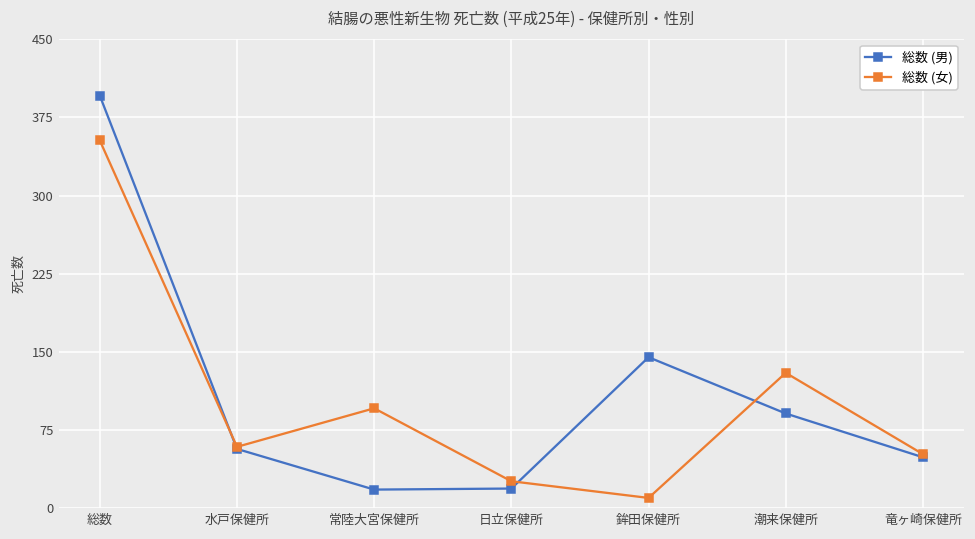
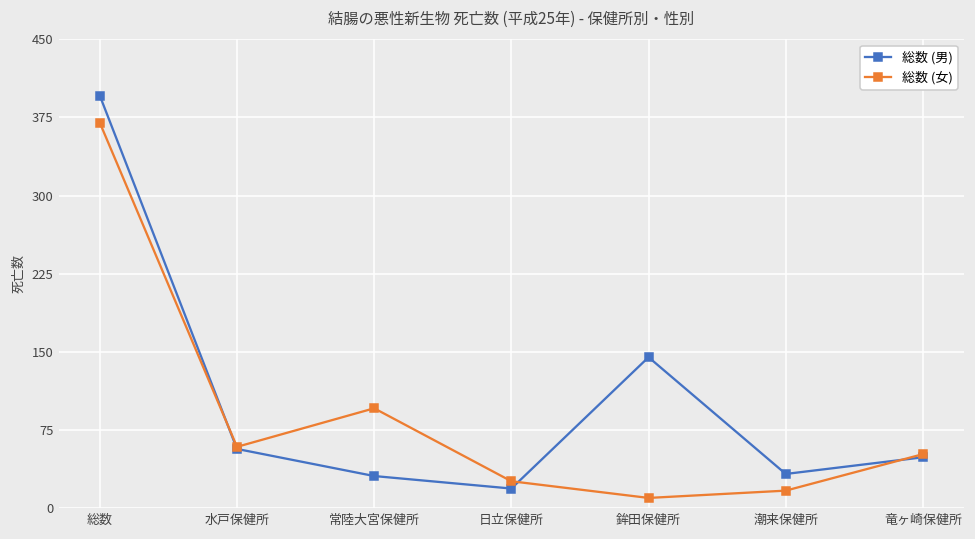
  {
    "総数 (男)": {
      "総数": 400,
-     "常陸大宮保健所": 20,
+     "常陸大宮保健所": 30,
      "日立保健所": 20,
      "鉾田保健所": 150,
-     "潮来保健所": 90,
+     "潮来保健所": 30,
      "竜ヶ崎保健所": 50
    },
    "総数 (女)": {
-     "総数": 350,
+     "総数": 370,
      "常陸大宮保健所": 100,
      "日立保健所": 30,
      "鉾田保健所": 10,
-     "潮来保健所": 130,
+     "潮来保健所": 20,
      "竜ヶ崎保健所": 50
    }
  }
